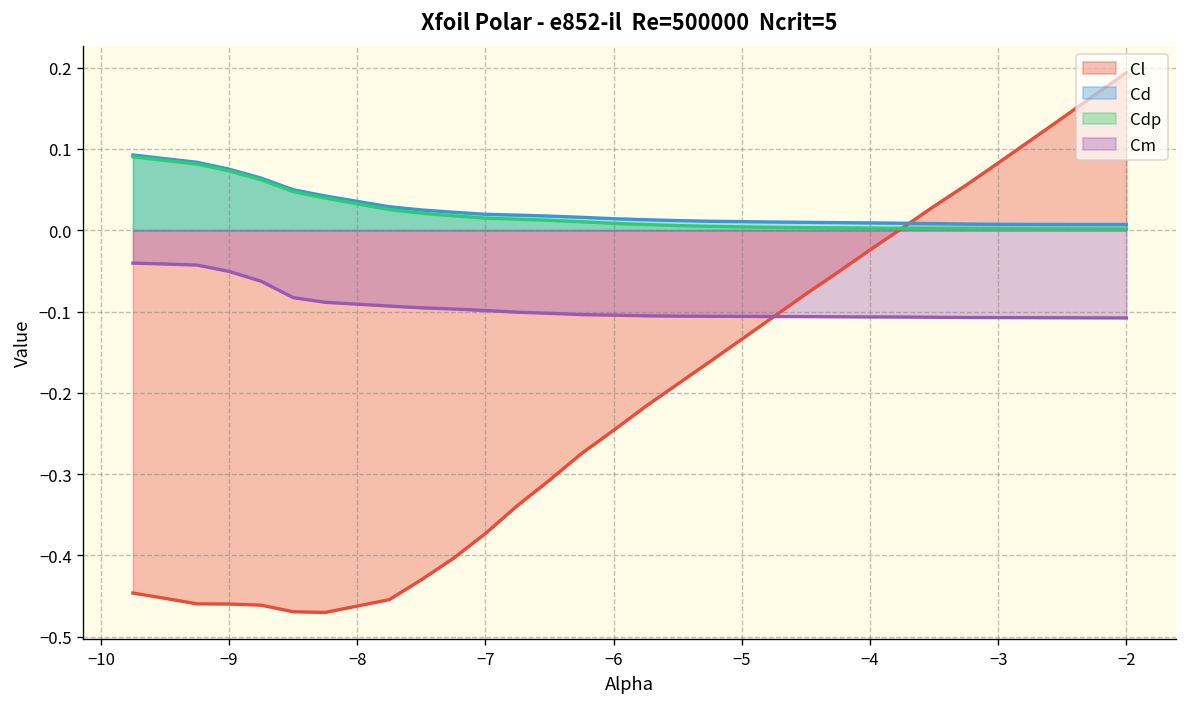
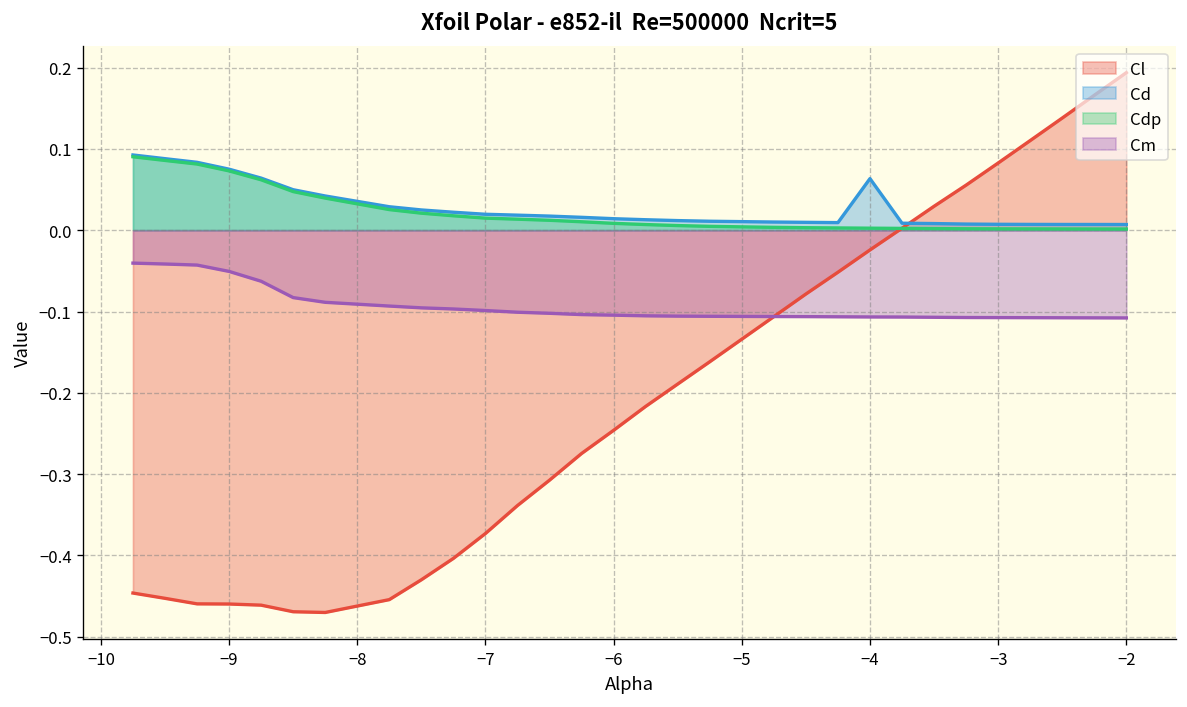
  {
    "Cd": {
      "−7": 0.02,
      "−6": 0.01,
-     "−4": 0.01,
+     "−4": 0.06,
      "−3": 0.01,
      "−2": 0.01
    },
    "Cdp": {
      "−7": 0.01,
      "−6": 0.01
    }
  }
